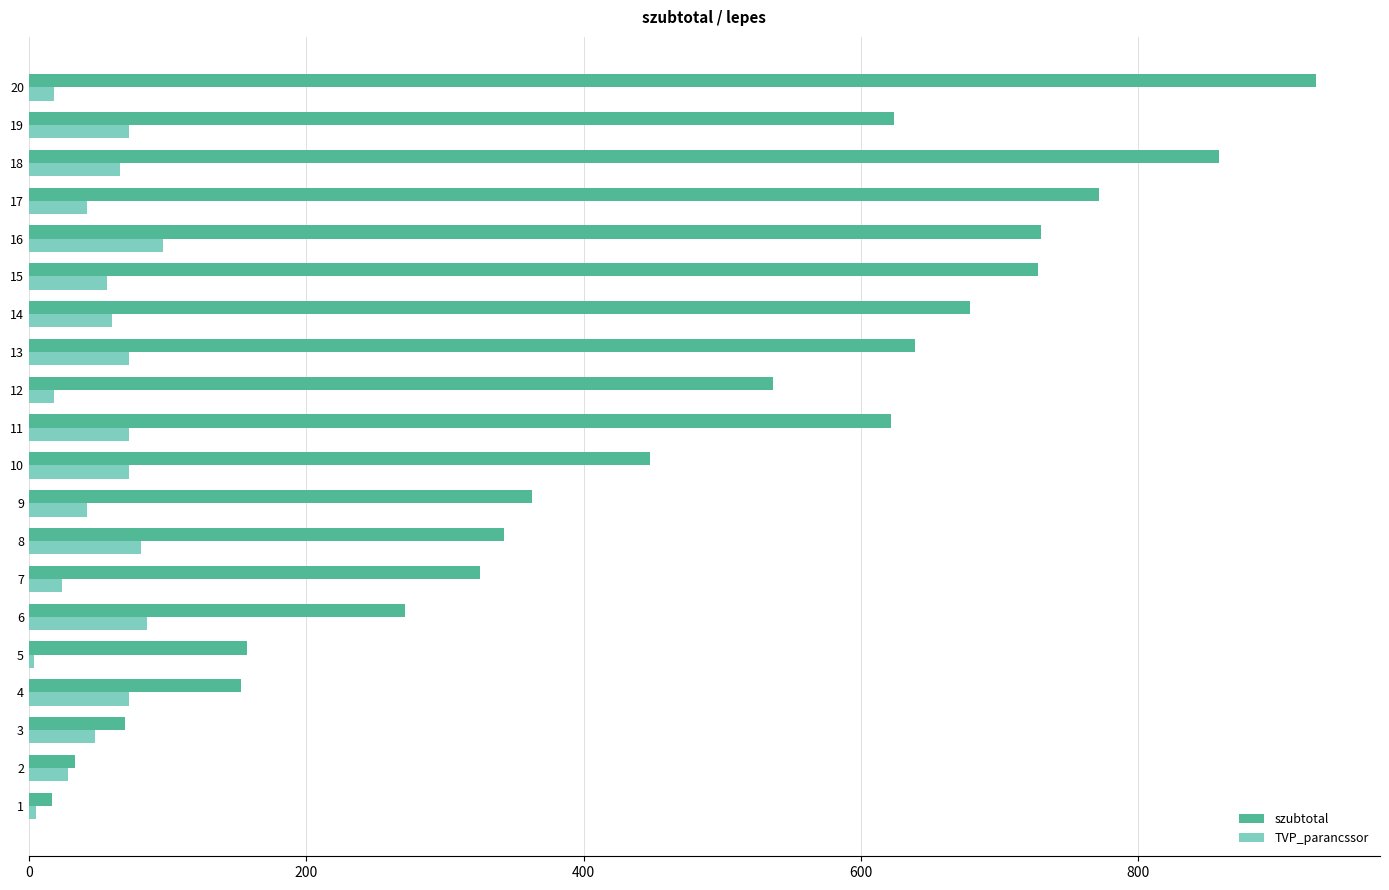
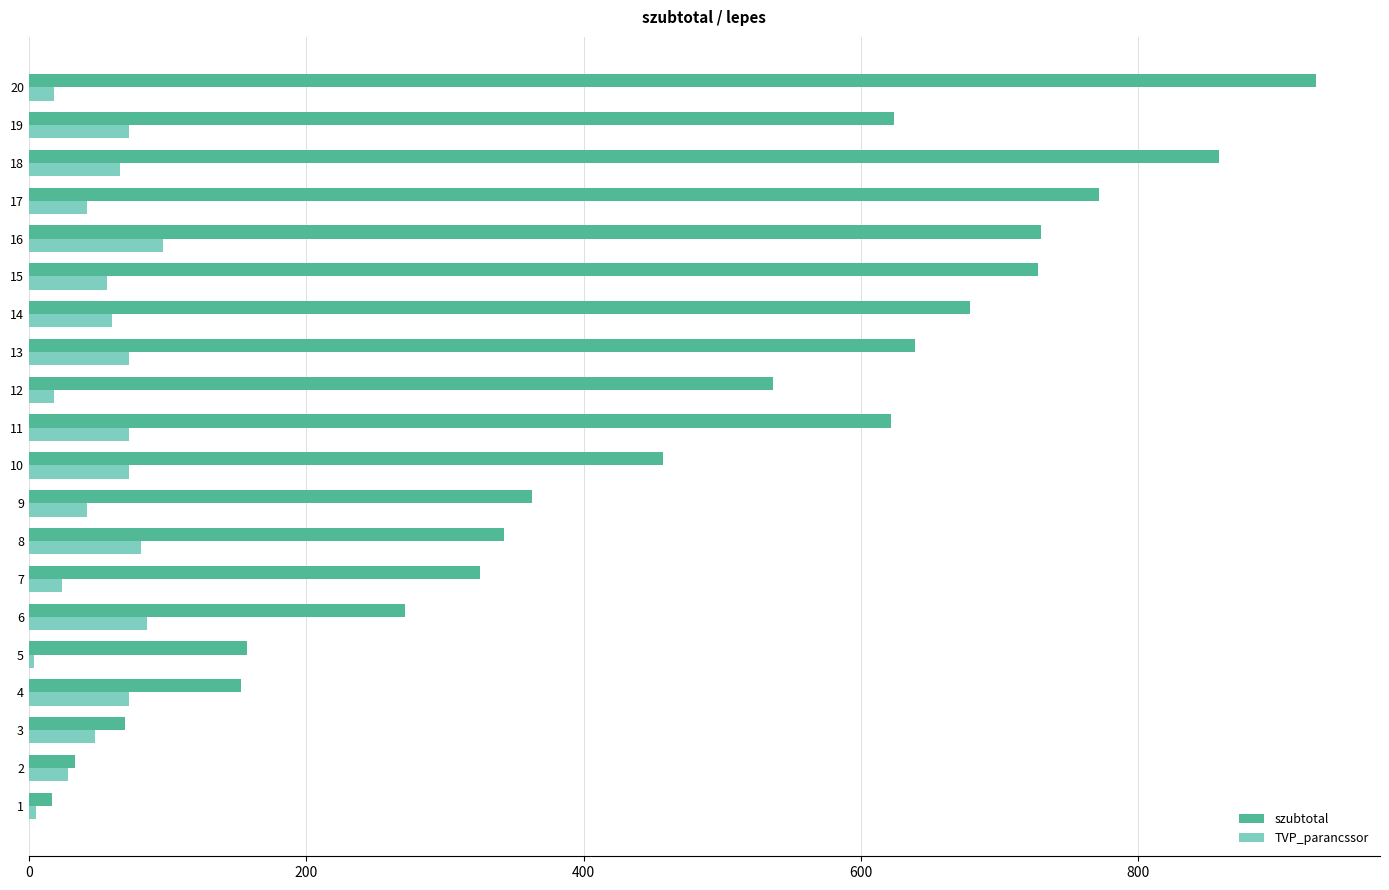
  {
    "szubtotal": {
      "20": 928,
      "19": 624,
      "18": 858,
      "17": 772,
      "16": 730,
      "15": 728,
      "14": 679,
      "13": 639,
      "12": 537,
      "11": 622,
-     "10": 448,
+     "10": 457,
      "9": 363,
      "8": 343,
      "7": 325,
      "6": 271,
      "5": 157,
      "4": 153,
      "3": 69,
      "2": 33,
      "1": 17
    },
    "TVP_parancssor": {
      "20": 18,
      "19": 72,
      "18": 66,
      "17": 42,
      "16": 97,
      "15": 56,
      "14": 60,
      "13": 72,
      "12": 18,
      "11": 72,
      "10": 72,
      "9": 42,
      "8": 81,
      "7": 24,
      "6": 85,
      "5": 4,
      "4": 72,
      "3": 48,
      "2": 28,
      "1": 5
    }
  }
